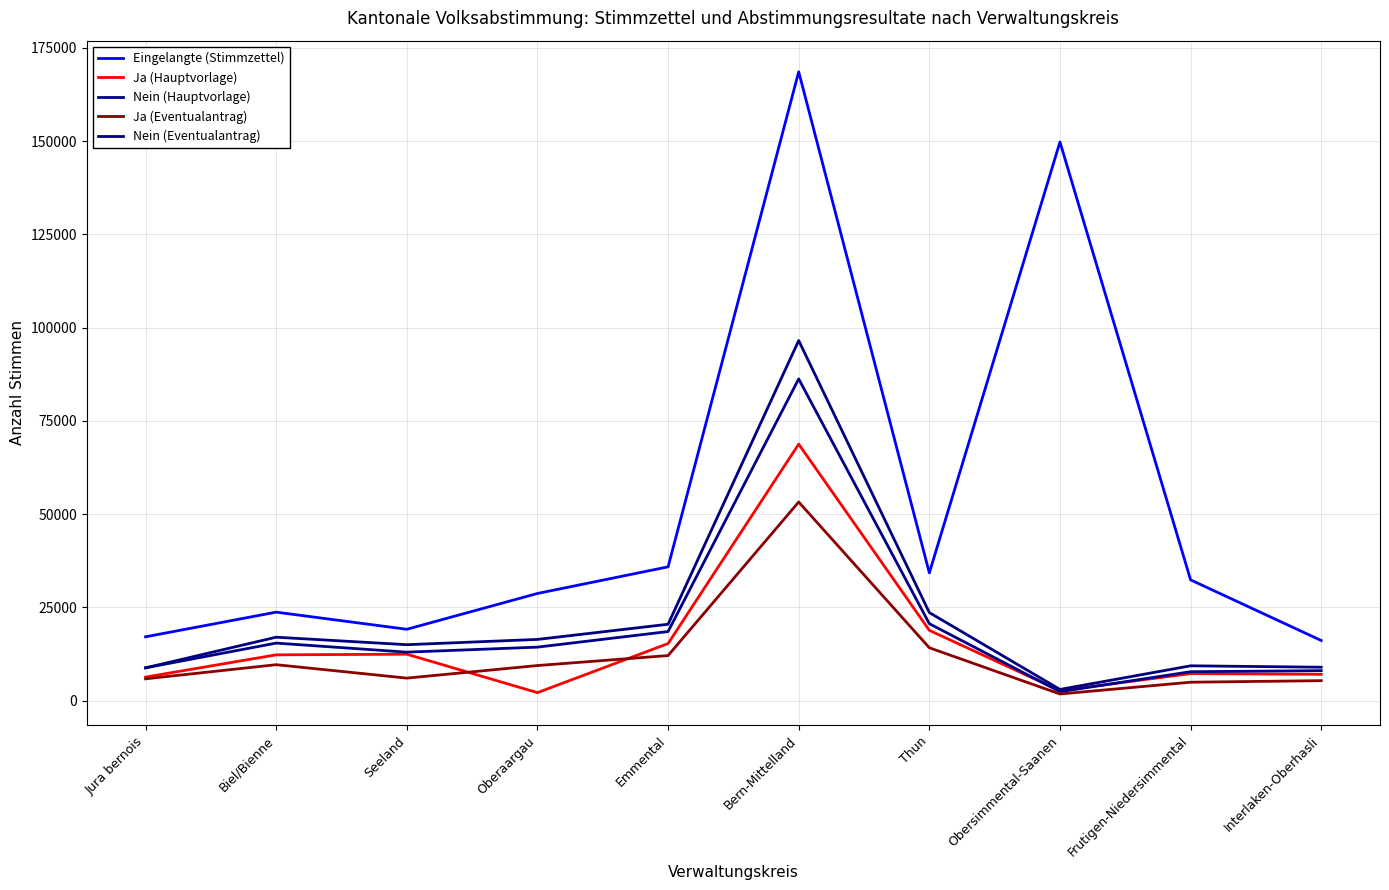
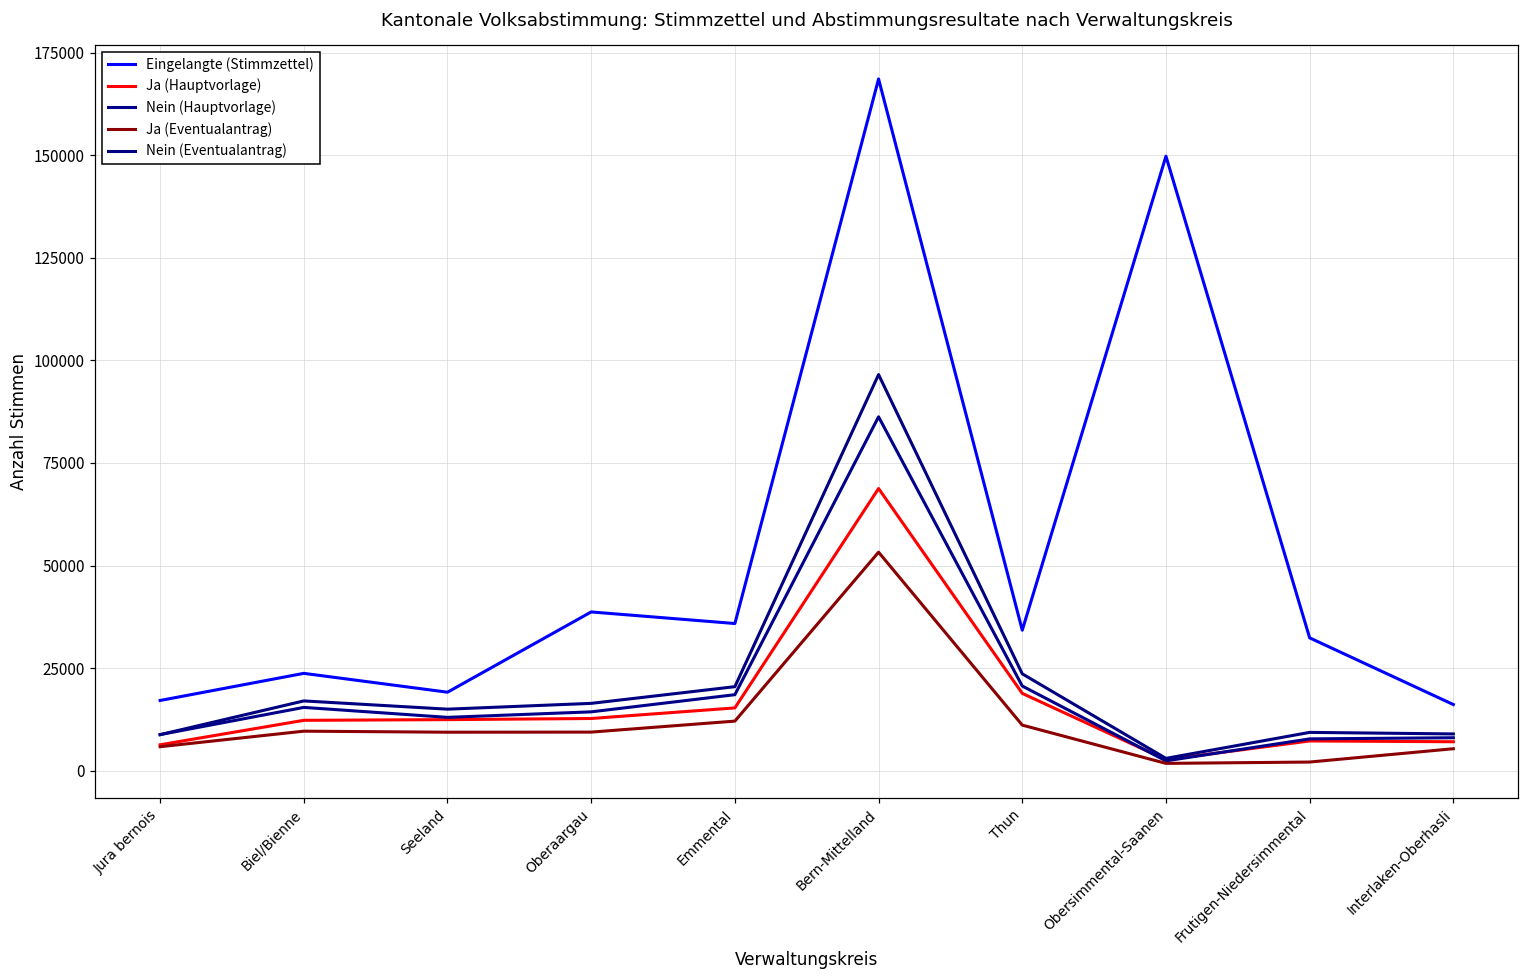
  {
    "Eingelangte (Stimmzettel)": {
      "Jura bernois": 17000,
      "Biel/Bienne": 24000,
      "Seeland": 19000,
-     "Oberaargau": 29000,
+     "Oberaargau": 39000,
      "Emmental": 36000,
      "Bern-Mittelland": 169000,
      "Thun": 34000,
      "Obersimmental-Saanen": 150000,
      "Frutigen-Niedersimmental": 32000,
      "Interlaken-Oberhasli": 16000
    },
    "Ja (Hauptvorlage)": {
      "Biel/Bienne": 12000,
-     "Oberaargau": 2000,
+     "Oberaargau": 13000,
      "Emmental": 15000,
      "Bern-Mittelland": 69000,
      "Thun": 19000,
      "Interlaken-Oberhasli": 7000
    },
    "Ja (Eventualantrag)": {
      "Biel/Bienne": 10000,
-     "Seeland": 6000,
+     "Seeland": 9000,
      "Oberaargau": 9000,
      "Emmental": 12000,
      "Bern-Mittelland": 53000,
-     "Thun": 14000,
-     "Frutigen-Niedersimmental": 5000,
+     "Thun": 11000,
+     "Frutigen-Niedersimmental": 2000,
      "Interlaken-Oberhasli": 5000
    }
  }
